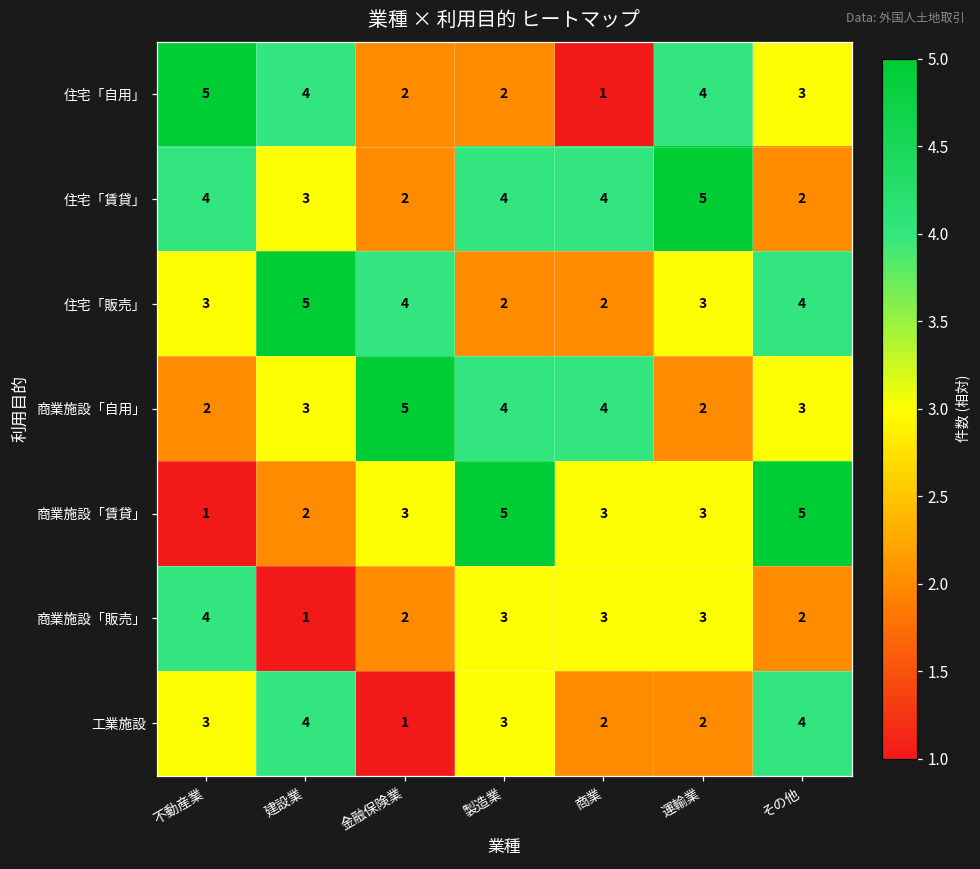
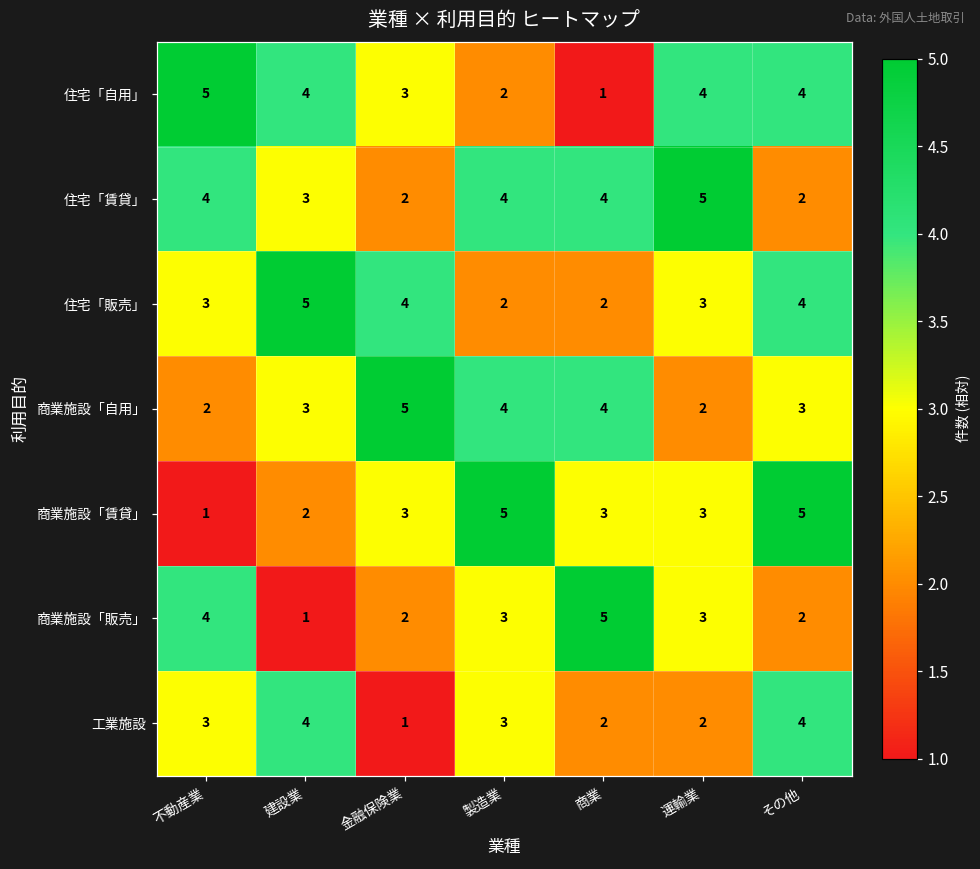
  {
    "住宅「自用」": {
      "不動産業": 5,
      "建設業": 4,
-     "金融保険業": 2,
+     "金融保険業": 3,
      "製造業": 2,
      "商業": 1,
      "運輸業": 4,
-     "その他": 3
+     "その他": 4
    },
    "住宅「賃貸」": {
      "不動産業": 4,
      "建設業": 3,
      "金融保険業": 2,
      "製造業": 4,
      "商業": 4,
      "運輸業": 5,
      "その他": 2
    },
    "住宅「販売」": {
      "不動産業": 3,
      "建設業": 5,
      "金融保険業": 4,
      "製造業": 2,
      "商業": 2,
      "運輸業": 3,
      "その他": 4
    },
    "商業施設「自用」": {
      "不動産業": 2,
      "建設業": 3,
      "金融保険業": 5,
      "製造業": 4,
      "商業": 4,
      "運輸業": 2,
      "その他": 3
    },
    "商業施設「賃貸」": {
      "不動産業": 1,
      "建設業": 2,
      "金融保険業": 3,
      "製造業": 5,
      "商業": 3,
      "運輸業": 3,
      "その他": 5
    },
    "商業施設「販売」": {
      "不動産業": 4,
      "建設業": 1,
      "金融保険業": 2,
      "製造業": 3,
-     "商業": 3,
+     "商業": 5,
      "運輸業": 3,
      "その他": 2
    },
    "工業施設": {
      "不動産業": 3,
      "建設業": 4,
      "金融保険業": 1,
      "製造業": 3,
      "商業": 2,
      "運輸業": 2,
      "その他": 4
    }
  }
